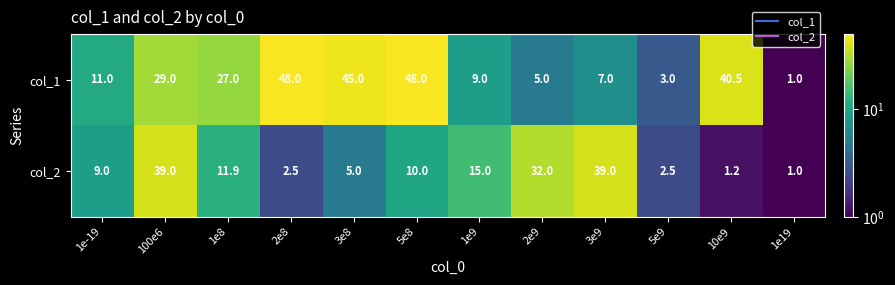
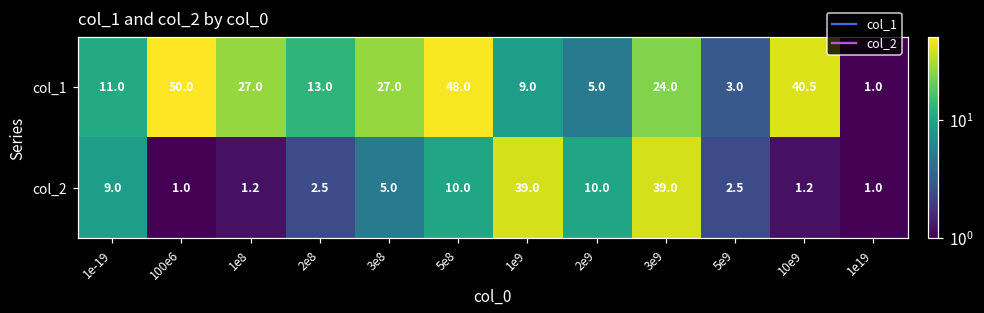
  {
    "col_1": {
      "1e-19": 11.0,
-     "100e6": 29.0,
+     "100e6": 50.0,
      "1e8": 27.0,
-     "2e8": 48.0,
-     "3e8": 45.0,
+     "2e8": 13.0,
+     "3e8": 27.0,
      "5e8": 48.0,
      "1e9": 9.0,
      "2e9": 5.0,
-     "3e9": 7.0,
+     "3e9": 24.0,
      "5e9": 3.0,
      "10e9": 40.5,
      "1e19": 1.0
    },
    "col_2": {
      "1e-19": 9.0,
-     "100e6": 39.0,
-     "1e8": 11.9,
+     "100e6": 1.0,
+     "1e8": 1.2,
      "2e8": 2.5,
      "3e8": 5.0,
      "5e8": 10.0,
-     "1e9": 15.0,
-     "2e9": 32.0,
+     "1e9": 39.0,
+     "2e9": 10.0,
      "3e9": 39.0,
      "5e9": 2.5,
      "10e9": 1.2,
      "1e19": 1.0
    }
  }
